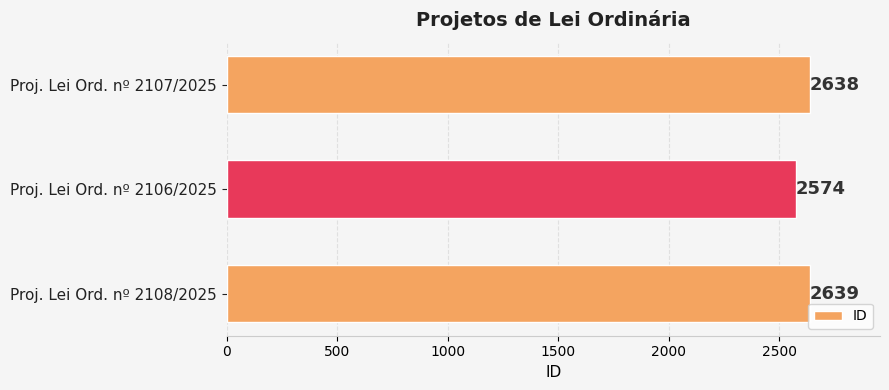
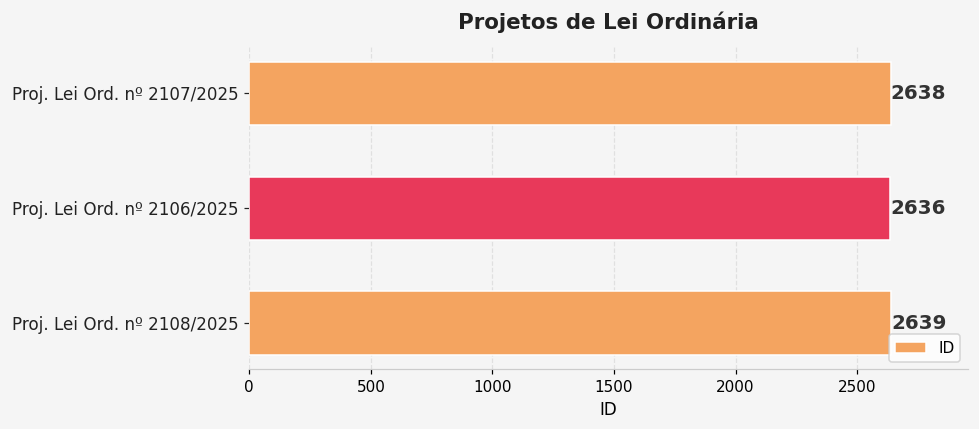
  {
    "Proj. Lei Ord. nº 2107/2025": 2638,
-   "Proj. Lei Ord. nº 2106/2025": 2574,
+   "Proj. Lei Ord. nº 2106/2025": 2636,
    "Proj. Lei Ord. nº 2108/2025": 2639
  }
